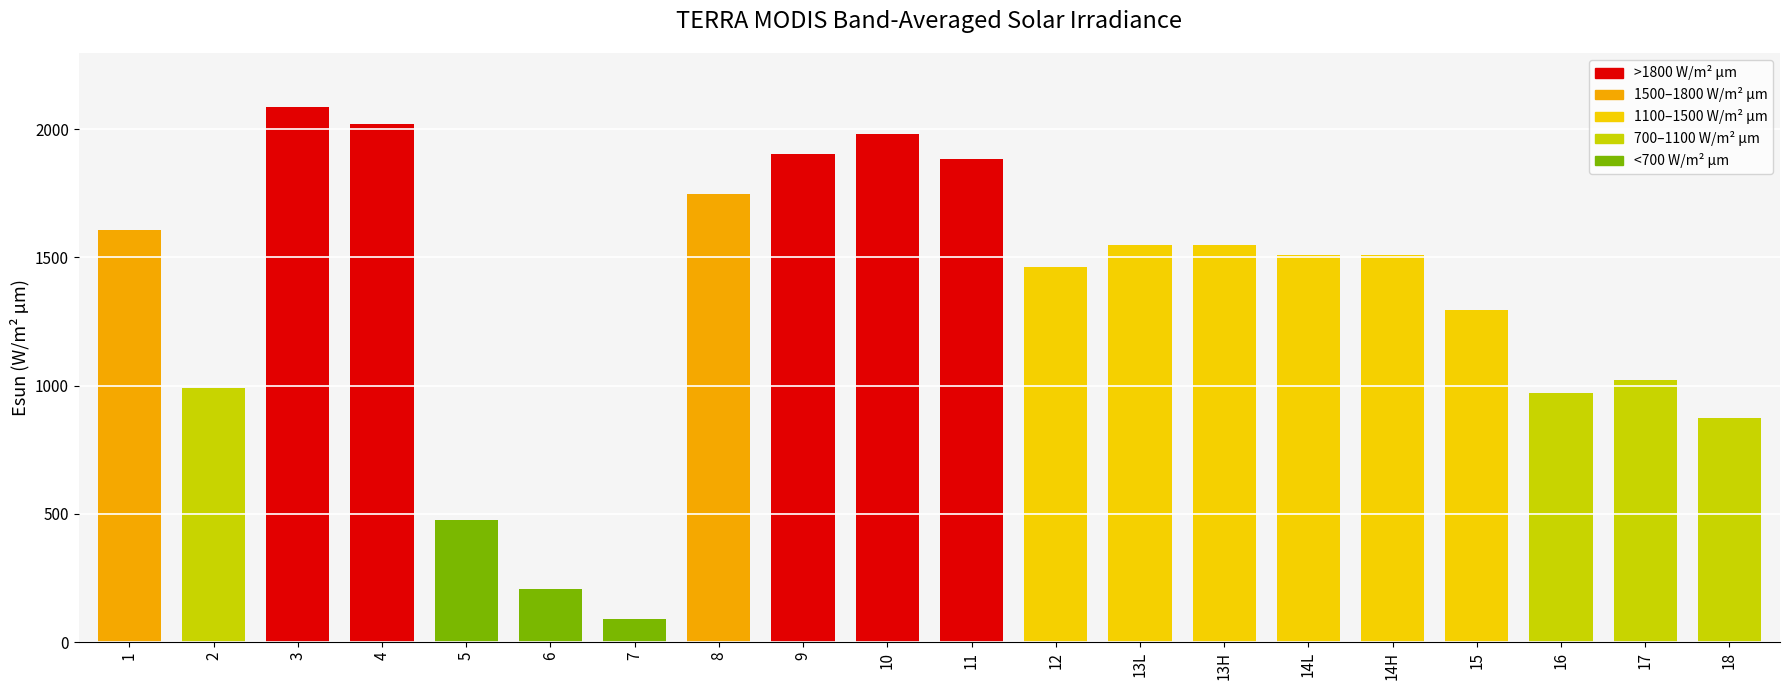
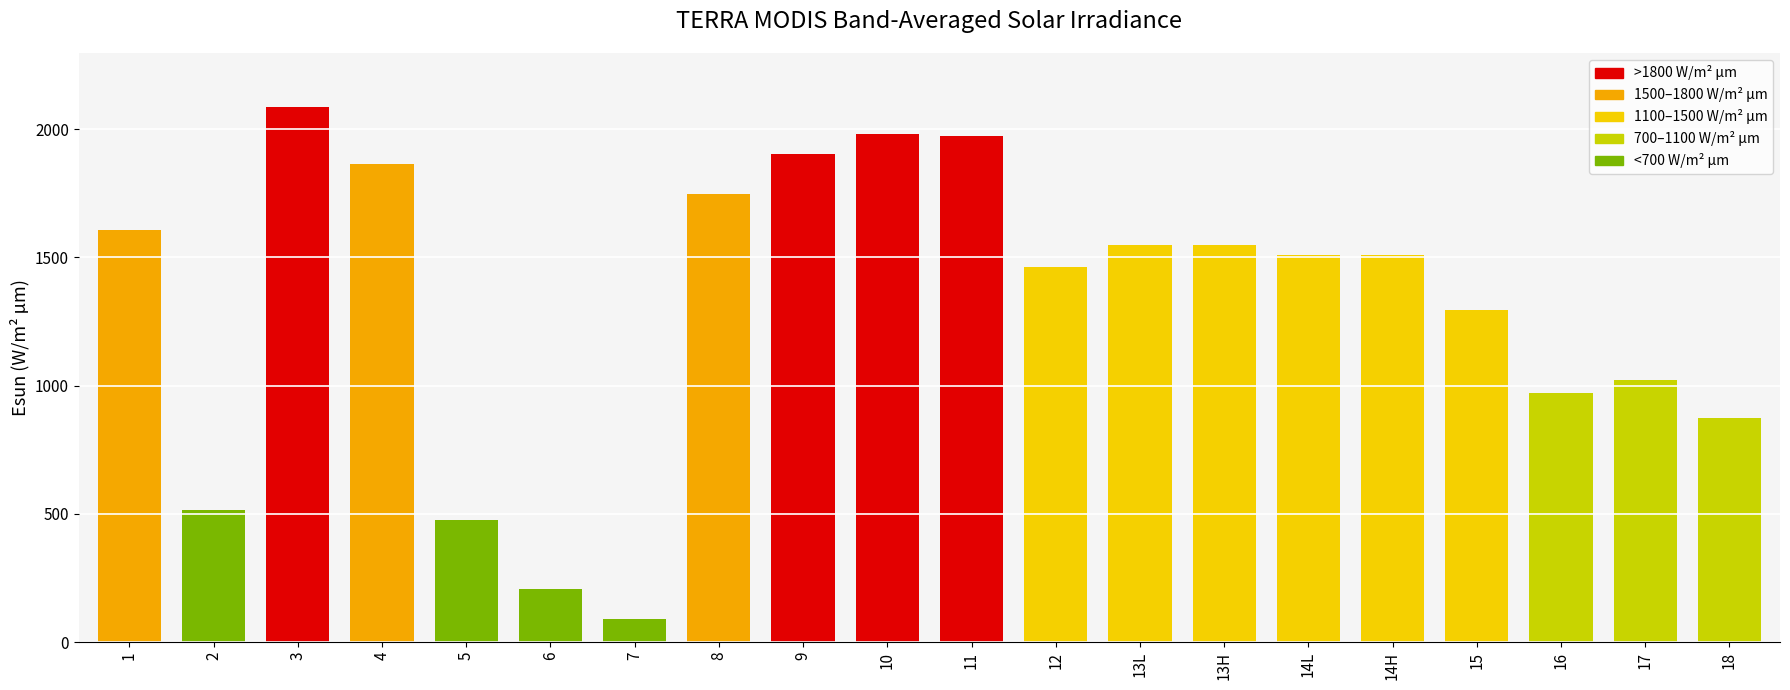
  {
    "1": 1610,
-   "2": 990,
+   "2": 520,
    "3": 2090,
-   "4": 2020,
+   "4": 1870,
    "5": 470,
    "6": 210,
    "7": 90,
    "8": 1750,
    "9": 1900,
    "10": 1980,
-   "11": 1880,
+   "11": 1970,
    "12": 1460,
    "13L": 1550,
    "13H": 1550,
    "14L": 1510,
    "14H": 1510,
    "15": 1290,
    "16": 970,
    "17": 1020,
    "18": 870
  }
